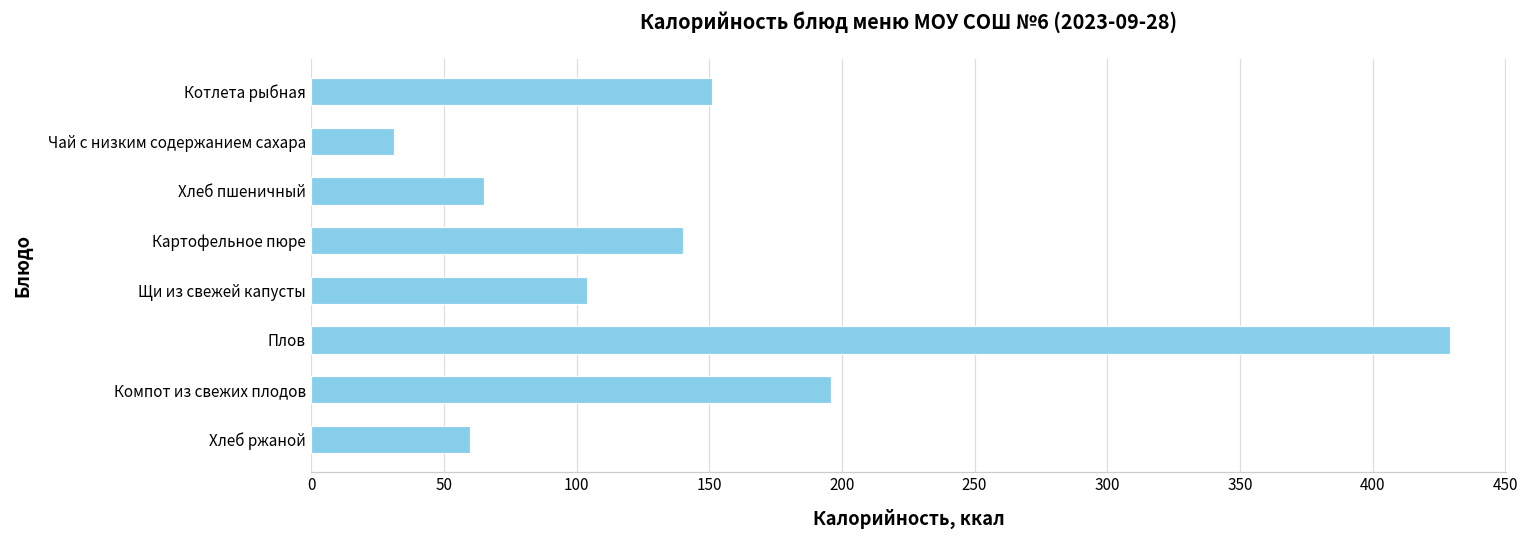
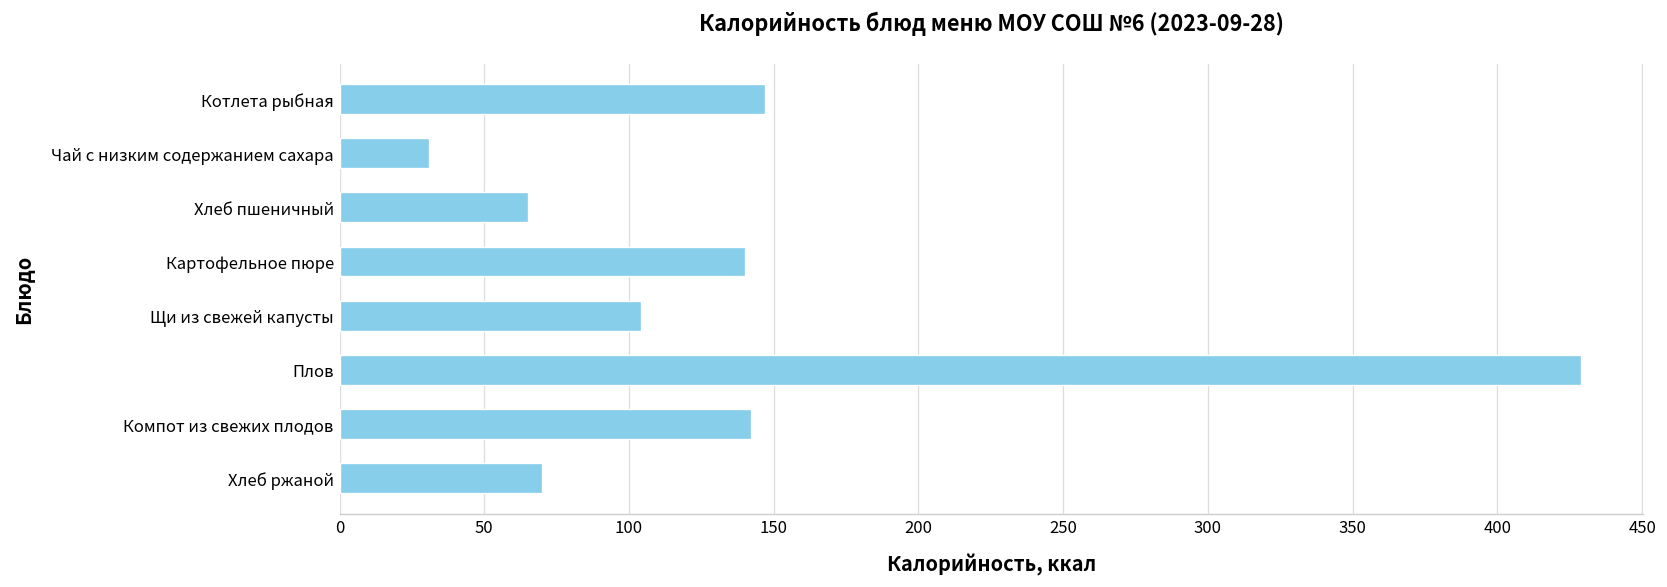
  {
-   "Котлета рыбная": 151,
+   "Котлета рыбная": 147,
    "Чай с низким содержанием сахара": 31,
    "Хлеб пшеничный": 65,
    "Картофельное пюре": 140,
    "Щи из свежей капусты": 104,
    "Плов": 429,
-   "Компот из свежих плодов": 196,
-   "Хлеб ржаной": 60
+   "Компот из свежих плодов": 142,
+   "Хлеб ржаной": 70
  }
